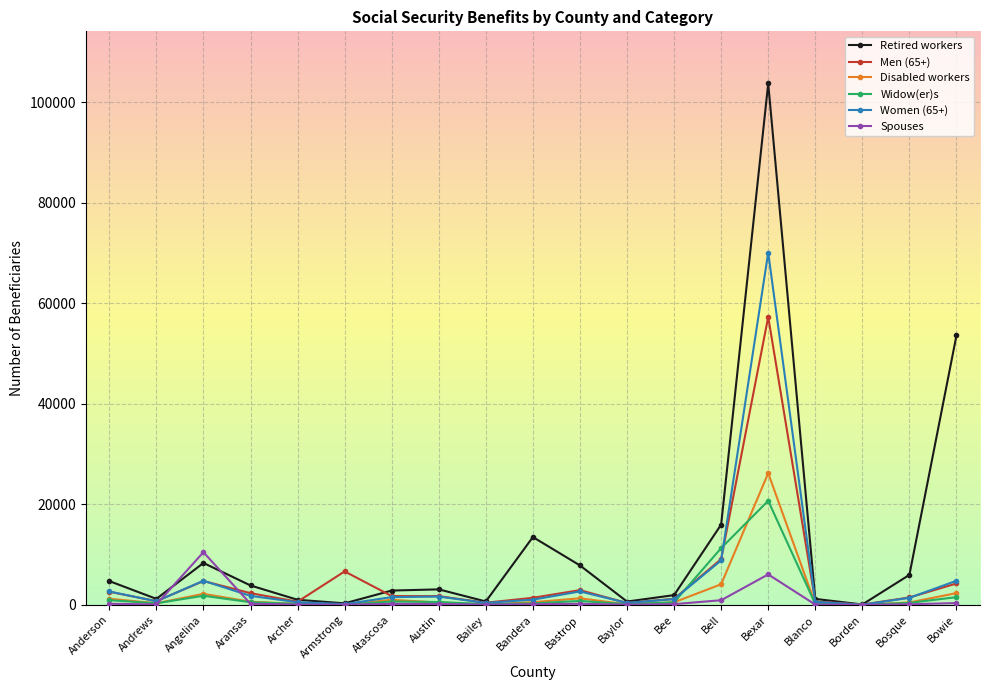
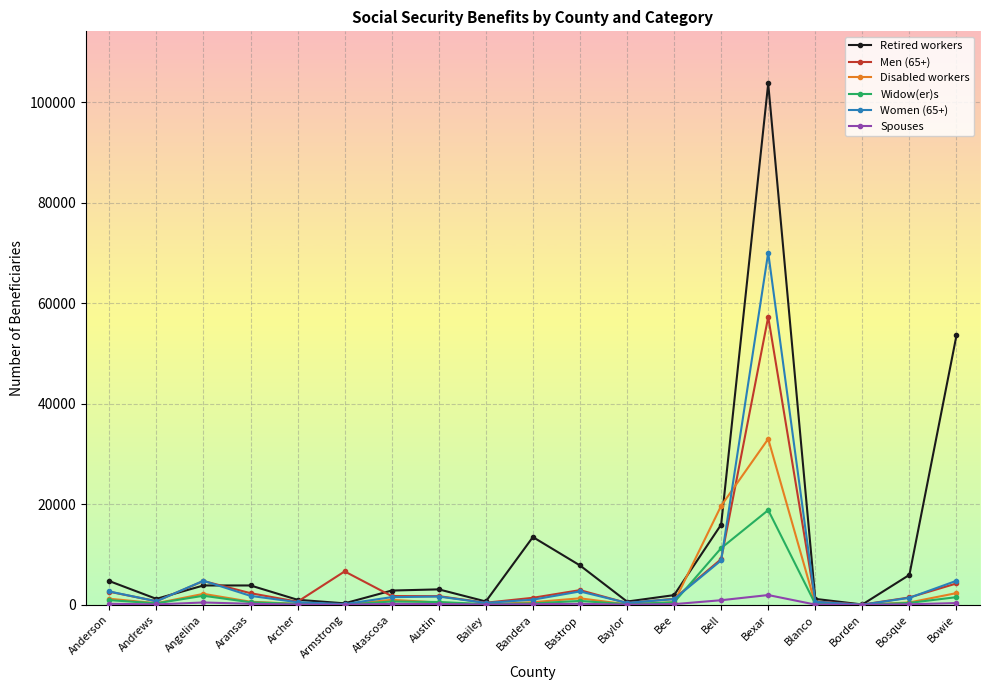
  {
    "Retired workers": {
      "Anderson": 5000,
-     "Angelina": 8000,
+     "Angelina": 4000,
      "Aransas": 4000,
      "Atascosa": 3000,
      "Austin": 3000,
      "Bandera": 13000,
      "Bastrop": 8000,
      "Bee": 2000,
      "Bell": 16000,
      "Bexar": 104000,
      "Blanco": 1000,
      "Bosque": 6000,
      "Bowie": 54000
    },
    "Men (65+)": {
      "Aransas": 2000,
      "Armstrong": 7000,
      "Bexar": 57000,
      "Bowie": 4000
    },
    "Disabled workers": {
      "Bastrop": 1000,
-     "Bell": 4000,
-     "Bexar": 26000,
+     "Bell": 20000,
+     "Bexar": 33000,
      "Bowie": 2000
    },
    "Widow(er)s": {
      "Bastrop": 1000,
      "Bell": 11000,
-     "Bexar": 21000,
+     "Bexar": 19000,
      "Bowie": 2000
    },
    "Women (65+)": {
      "Aransas": 2000,
      "Bexar": 70000,
      "Bowie": 5000
    },
    "Spouses": {
      "Anderson": 0,
-     "Angelina": 10000,
+     "Angelina": 0,
      "Bastrop": 0,
      "Bell": 1000,
-     "Bexar": 6000,
+     "Bexar": 2000,
      "Bowie": 0
    }
  }
